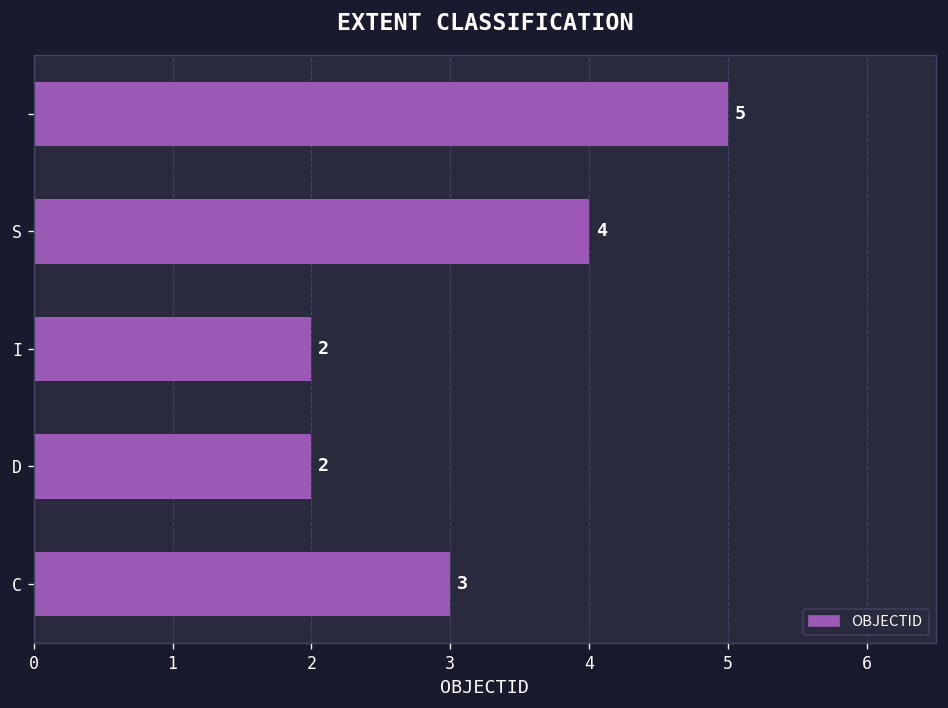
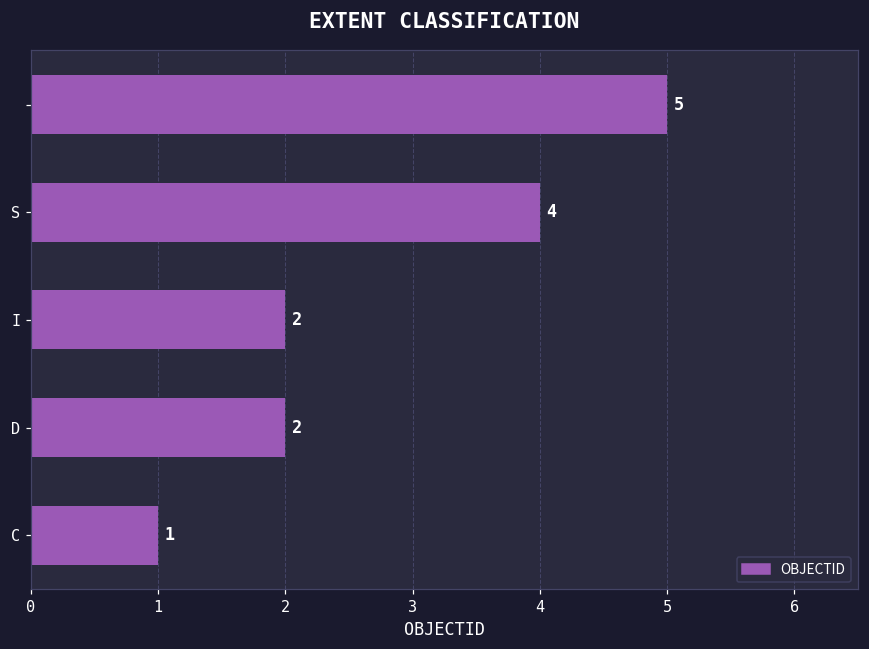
  {
    "S": 4,
    "I": 2,
    "D": 2,
-   "C": 3
+   "C": 1
  }
